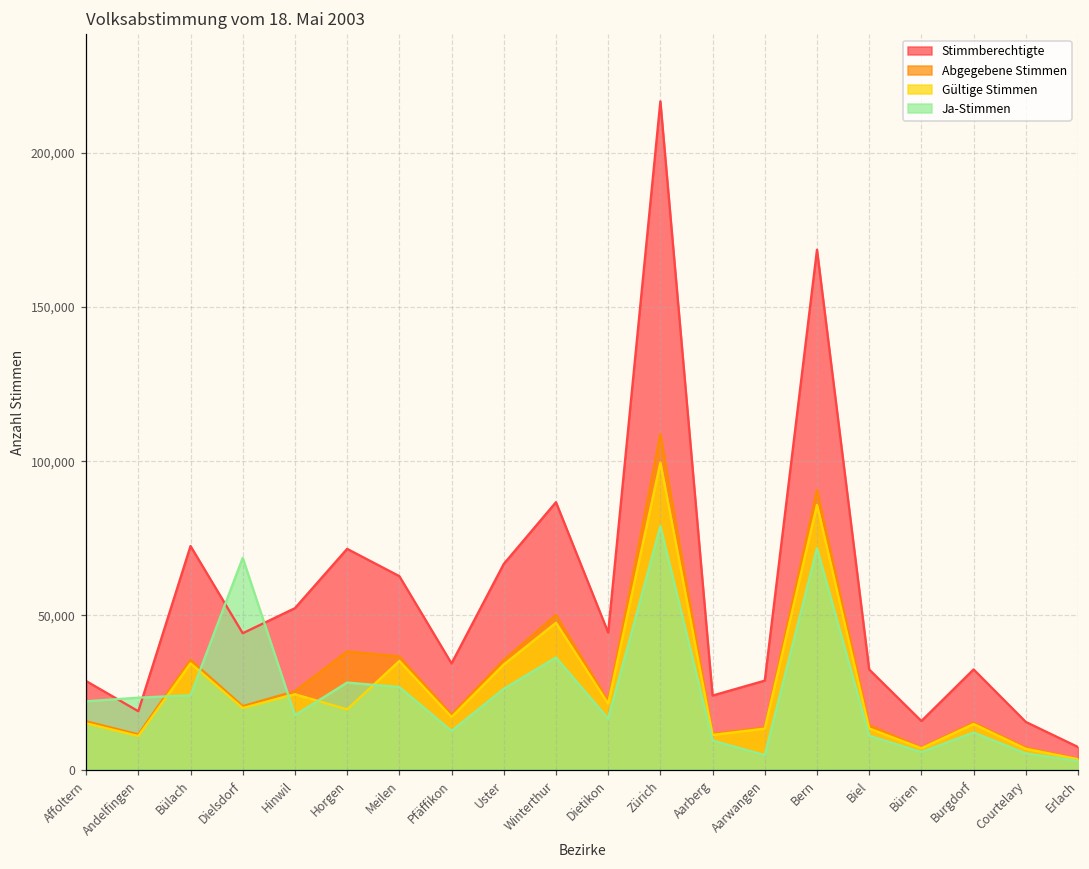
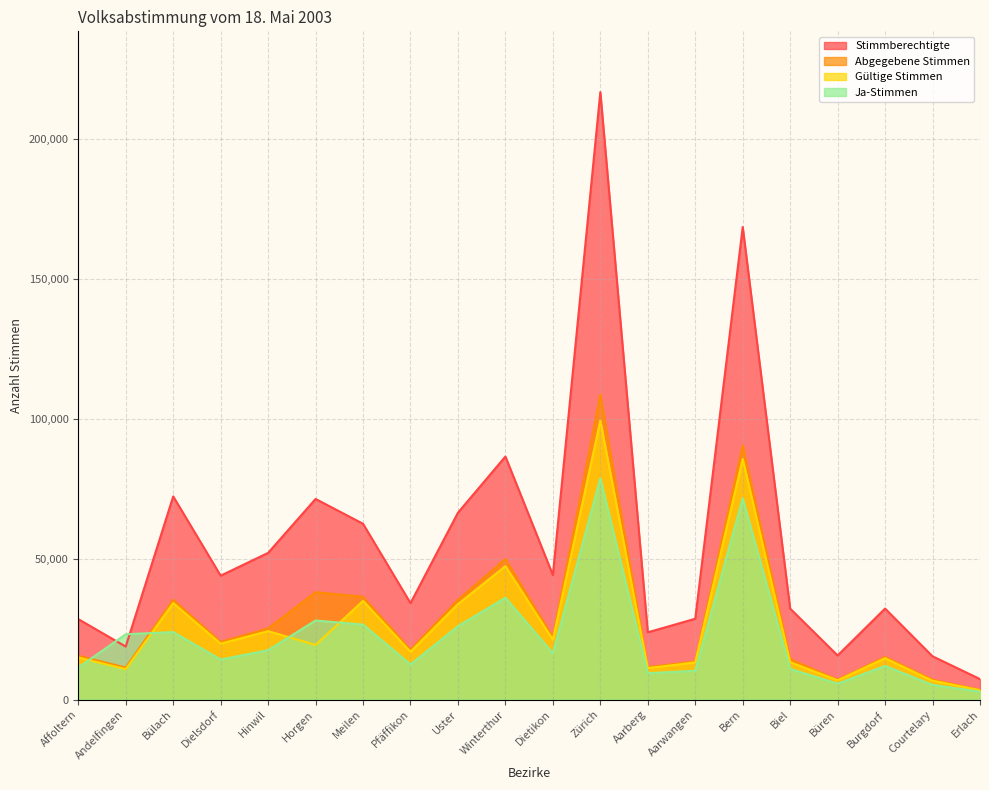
  {
    "Stimmberechtigte": {
      "Affoltern": "29,000",
      "Andelfingen": "19,000",
      "Bülach": "72,000",
      "Dielsdorf": "44,000",
      "Hinwil": "52,000",
      "Horgen": "72,000",
      "Meilen": "63,000",
      "Pfäffikon": "34,000",
      "Uster": "67,000",
      "Winterthur": "87,000",
      "Dietikon": "44,000",
      "Zürich": "217,000",
      "Aarberg": "24,000",
      "Aarwangen": "29,000",
      "Bern": "169,000",
      "Biel": "32,000",
      "Büren": "16,000",
      "Burgdorf": "32,000",
      "Courtelary": "15,000",
      "Erlach": "7,000"
    },
    "Abgegebene Stimmen": {
      "Bülach": "36,000",
      "Hinwil": "25,000",
      "Horgen": "38,000",
      "Meilen": "37,000",
      "Uster": "36,000",
      "Winterthur": "50,000",
      "Zürich": "109,000",
      "Bern": "91,000",
      "Biel": "14,000"
    },
    "Gültige Stimmen": {
      "Bülach": "34,000",
      "Hinwil": "24,000",
      "Horgen": "20,000",
      "Meilen": "35,000",
      "Uster": "34,000",
      "Winterthur": "48,000",
      "Zürich": "100,000",
      "Bern": "86,000",
      "Biel": "13,000"
    },
    "Ja-Stimmen": {
-     "Affoltern": "22,000",
+     "Affoltern": "11,000",
      "Andelfingen": "23,000",
      "Bülach": "24,000",
-     "Dielsdorf": "69,000",
+     "Dielsdorf": "14,000",
      "Hinwil": "18,000",
      "Horgen": "28,000",
      "Meilen": "27,000",
      "Pfäffikon": "13,000",
      "Uster": "26,000",
      "Winterthur": "36,000",
      "Dietikon": "17,000",
      "Zürich": "79,000",
      "Aarberg": "9,000",
-     "Aarwangen": "5,000",
+     "Aarwangen": "10,000",
      "Bern": "72,000",
      "Biel": "11,000",
      "Büren": "6,000",
      "Burgdorf": "12,000",
      "Courtelary": "5,000"
    }
  }
